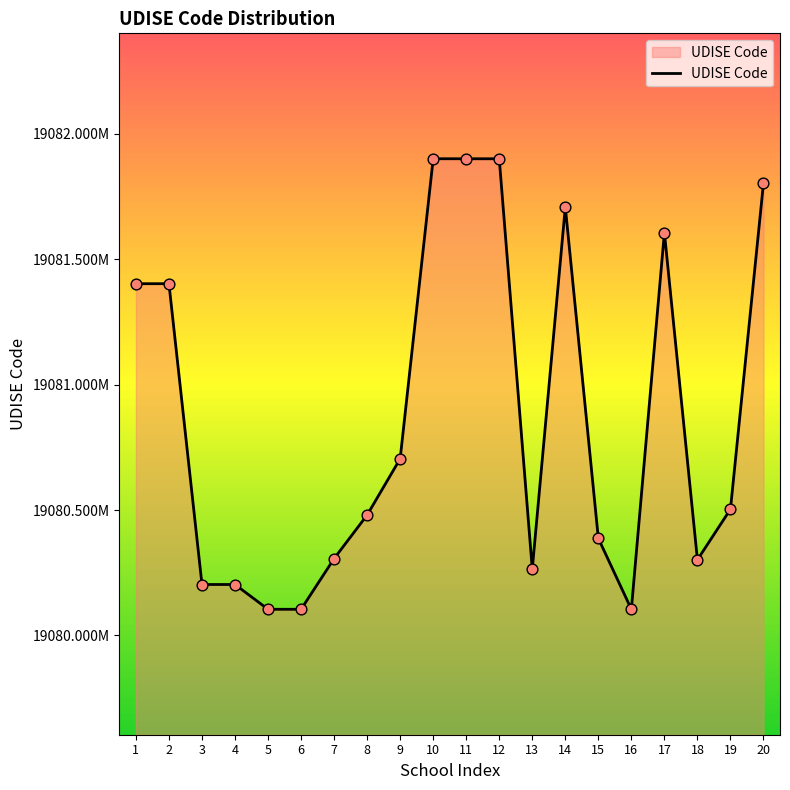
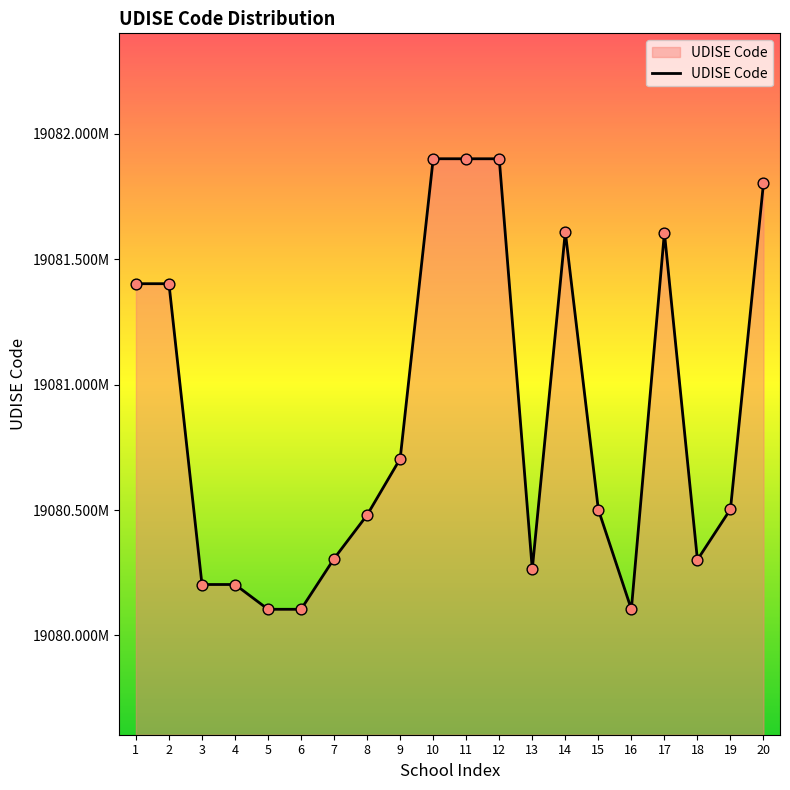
  {
    "1": 19081400000,
    "2": 19081400000,
    "3": 19080200000,
    "4": 19080200000,
    "5": 19080100000,
    "6": 19080100000,
    "7": 19080310000,
    "8": 19080480000,
    "9": 19080700000,
    "10": 19081900000,
    "11": 19081900000,
    "12": 19081900000,
    "13": 19080260000,
-   "14": 19081710000,
-   "15": 19080390000,
+   "14": 19081610000,
+   "15": 19080500000,
    "16": 19080100000,
    "17": 19081610000,
    "18": 19080300000,
    "19": 19080500000,
    "20": 19081800000
  }
